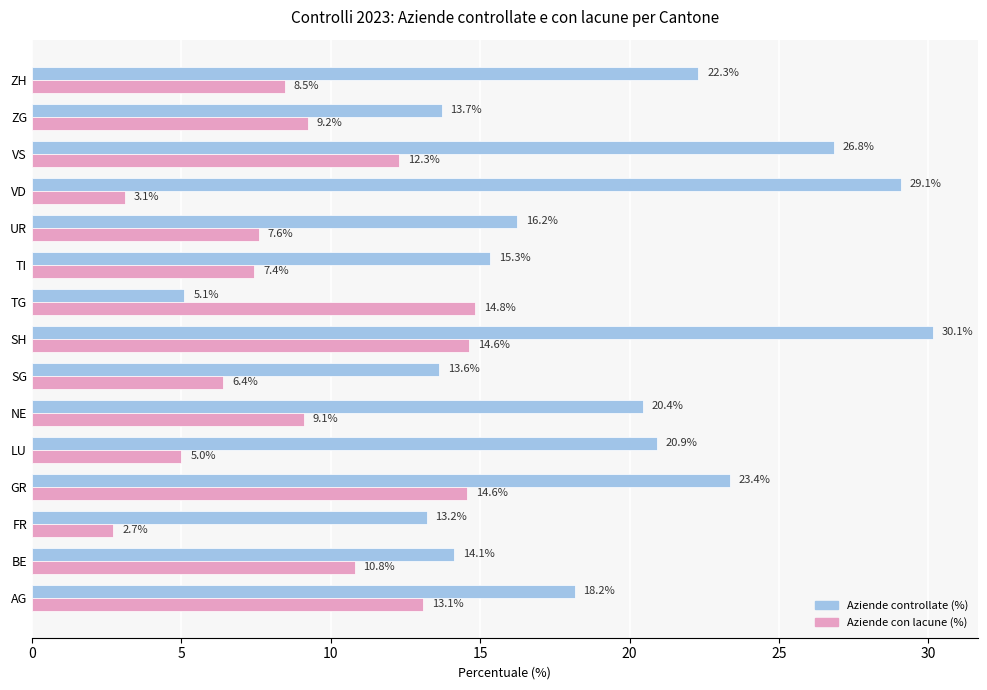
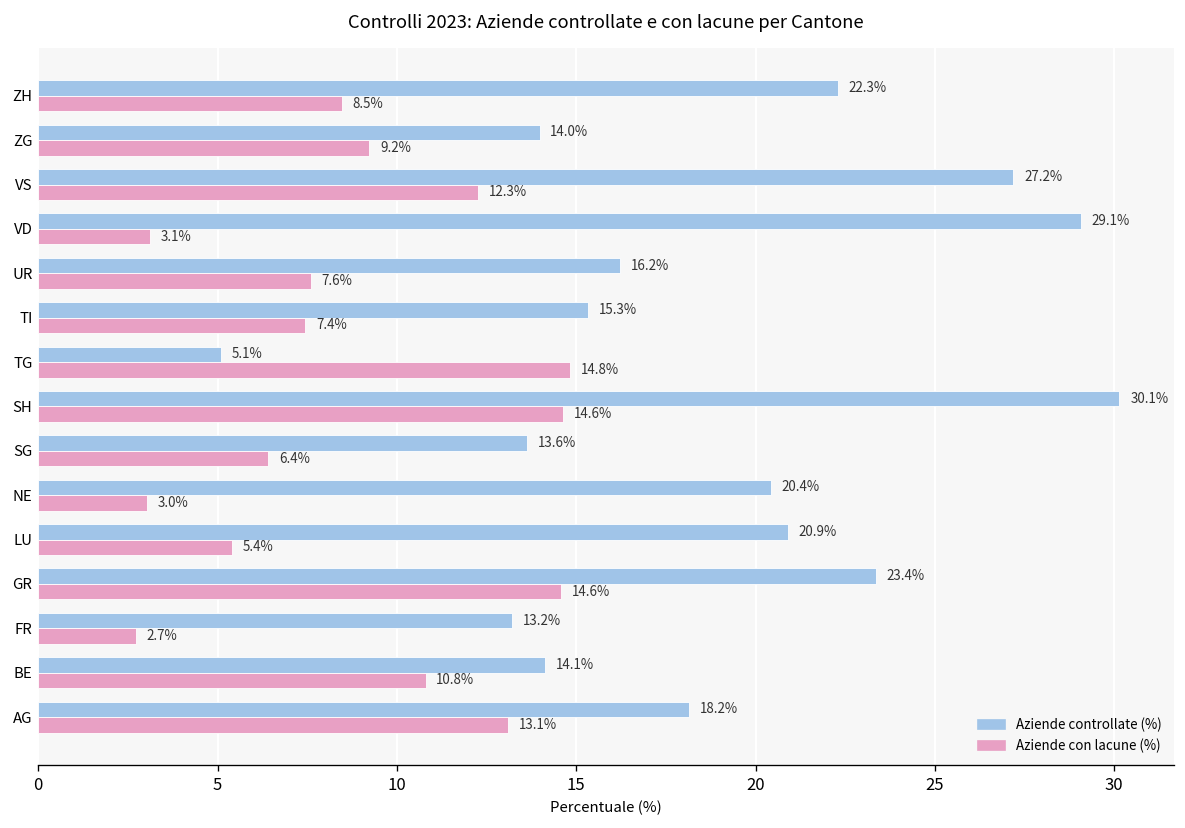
  {
    "Aziende controllate (%)": {
      "ZH": "22.3%",
-     "ZG": "13.7%",
-     "VS": "26.8%",
+     "ZG": "14.0%",
+     "VS": "27.2%",
      "VD": "29.1%",
      "UR": "16.2%",
      "TI": "15.3%",
      "TG": "5.1%",
      "SH": "30.1%",
      "SG": "13.6%",
      "NE": "20.4%",
      "LU": "20.9%",
      "GR": "23.4%",
      "FR": "13.2%",
      "BE": "14.1%",
      "AG": "18.2%"
    },
    "Aziende con lacune (%)": {
      "ZH": "8.5%",
      "ZG": "9.2%",
      "VS": "12.3%",
      "VD": "3.1%",
      "UR": "7.6%",
      "TI": "7.4%",
      "TG": "14.8%",
      "SH": "14.6%",
      "SG": "6.4%",
-     "NE": "9.1%",
-     "LU": "5.0%",
+     "NE": "3.0%",
+     "LU": "5.4%",
      "GR": "14.6%",
      "FR": "2.7%",
      "BE": "10.8%",
      "AG": "13.1%"
    }
  }
